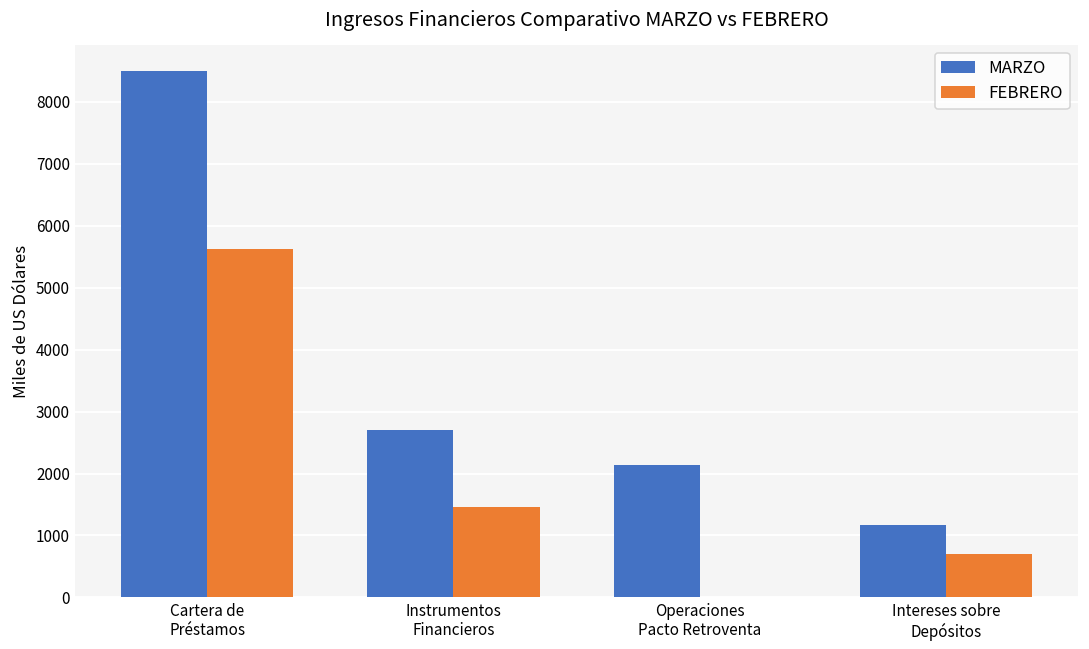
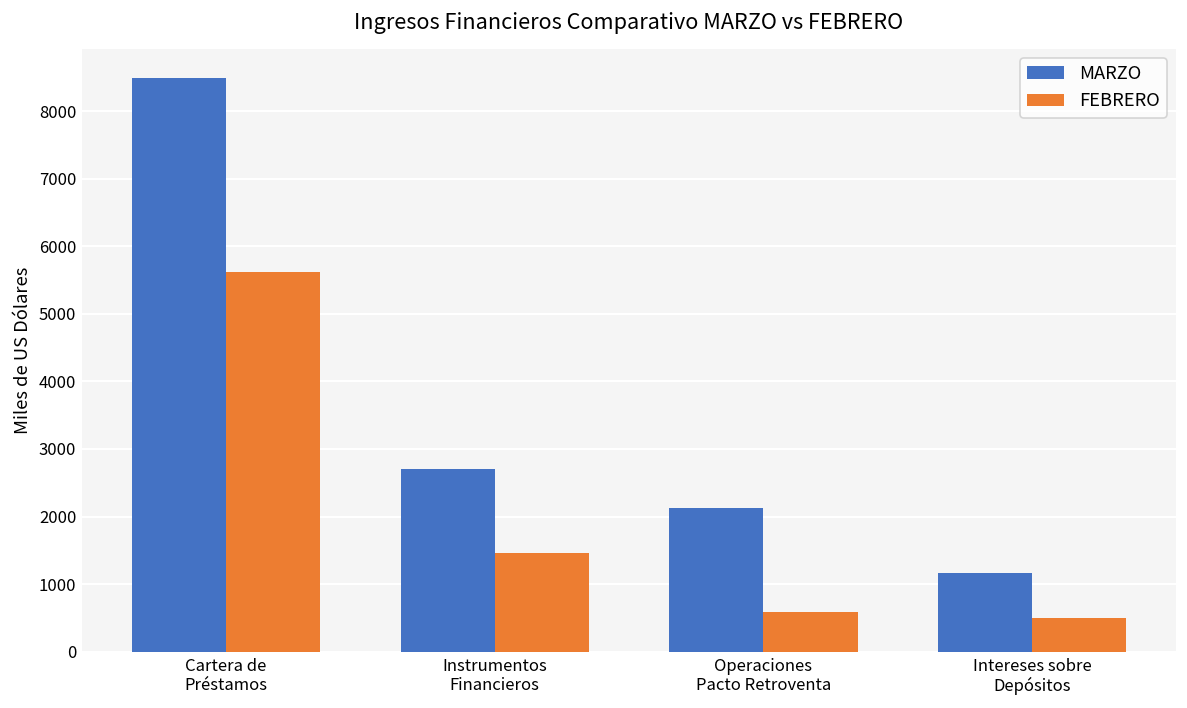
  {
    "MARZO": {
      "Cartera de Préstamos": 8500,
      "Instrumentos Financieros": 2700,
      "Operaciones Pacto Retroventa": 2100,
      "Intereses sobre Depósitos": 1200
    },
    "FEBRERO": {
      "Cartera de Préstamos": 5600,
      "Instrumentos Financieros": 1500,
-     "Operaciones Pacto Retroventa": 0,
-     "Intereses sobre Depósitos": 700
+     "Operaciones Pacto Retroventa": 600,
+     "Intereses sobre Depósitos": 500
    }
  }
